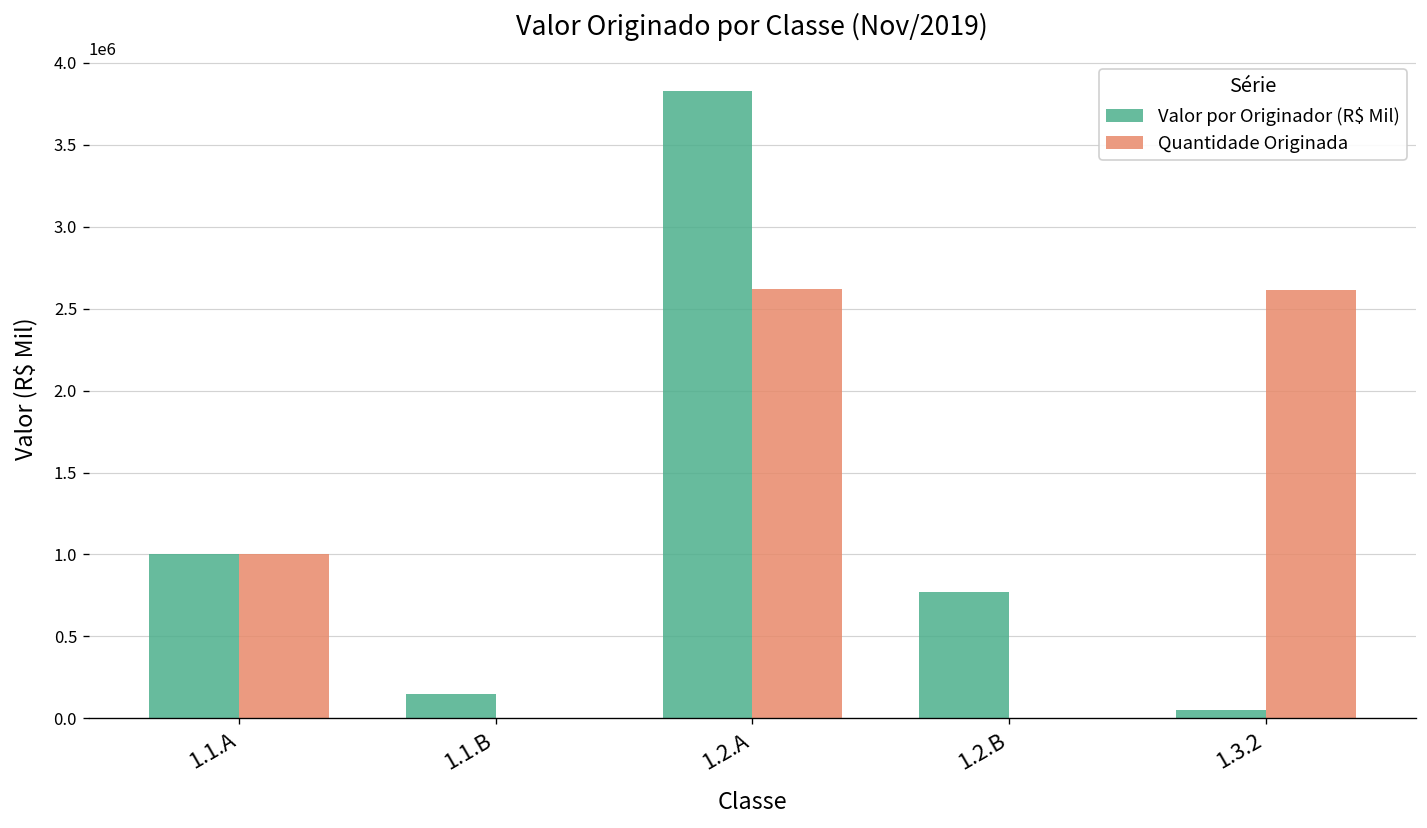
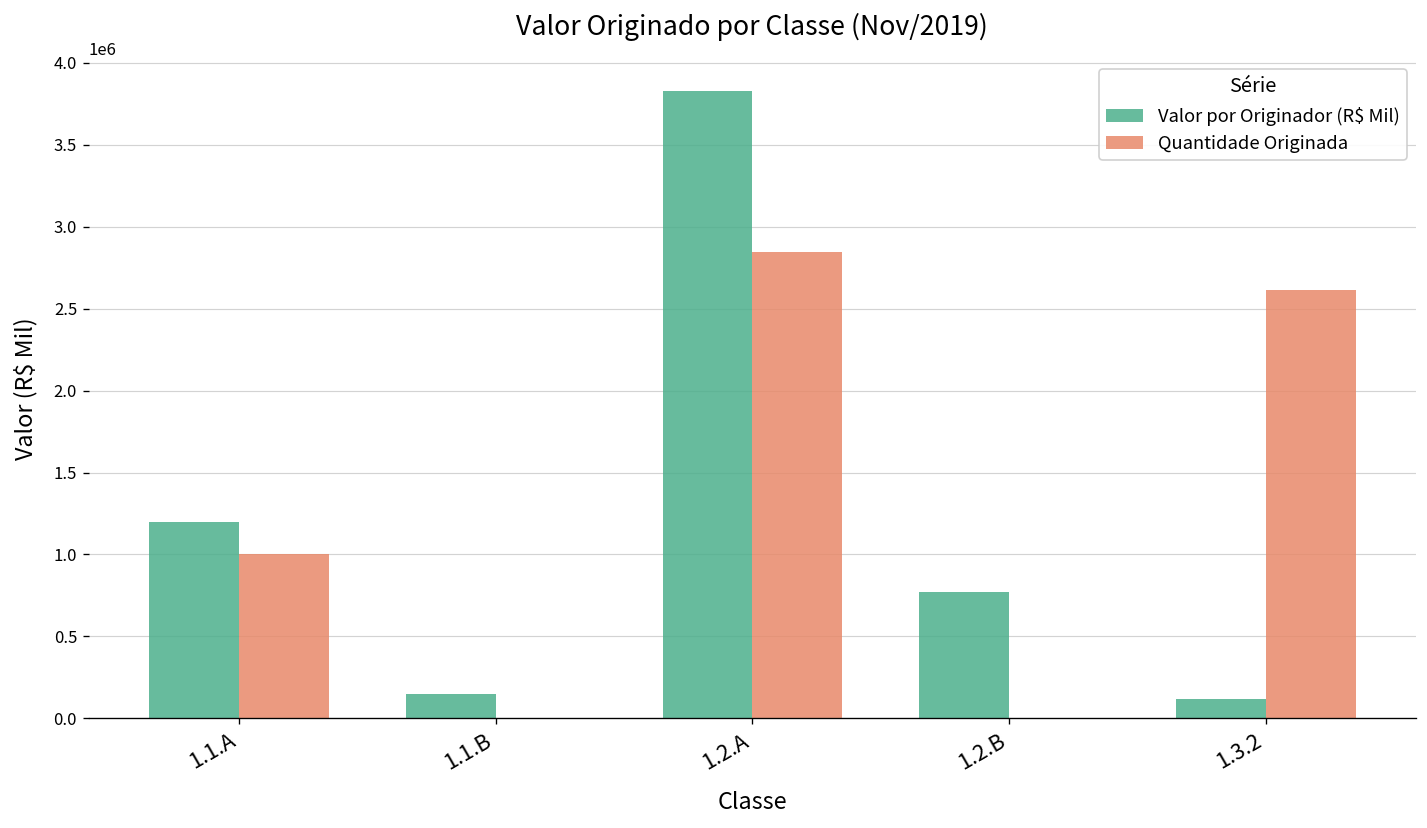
  {
    "Valor por Originador (R$ Mil)": {
-     "1.1.A": 1000000,
+     "1.1.A": 1200000,
      "1.1.B": 150000,
      "1.2.A": 3830000,
      "1.2.B": 770000,
-     "1.3.2": 50000
+     "1.3.2": 120000
    },
    "Quantidade Originada": {
      "1.1.A": 1000000,
-     "1.2.A": 2620000,
+     "1.2.A": 2850000,
      "1.3.2": 2610000
    }
  }
